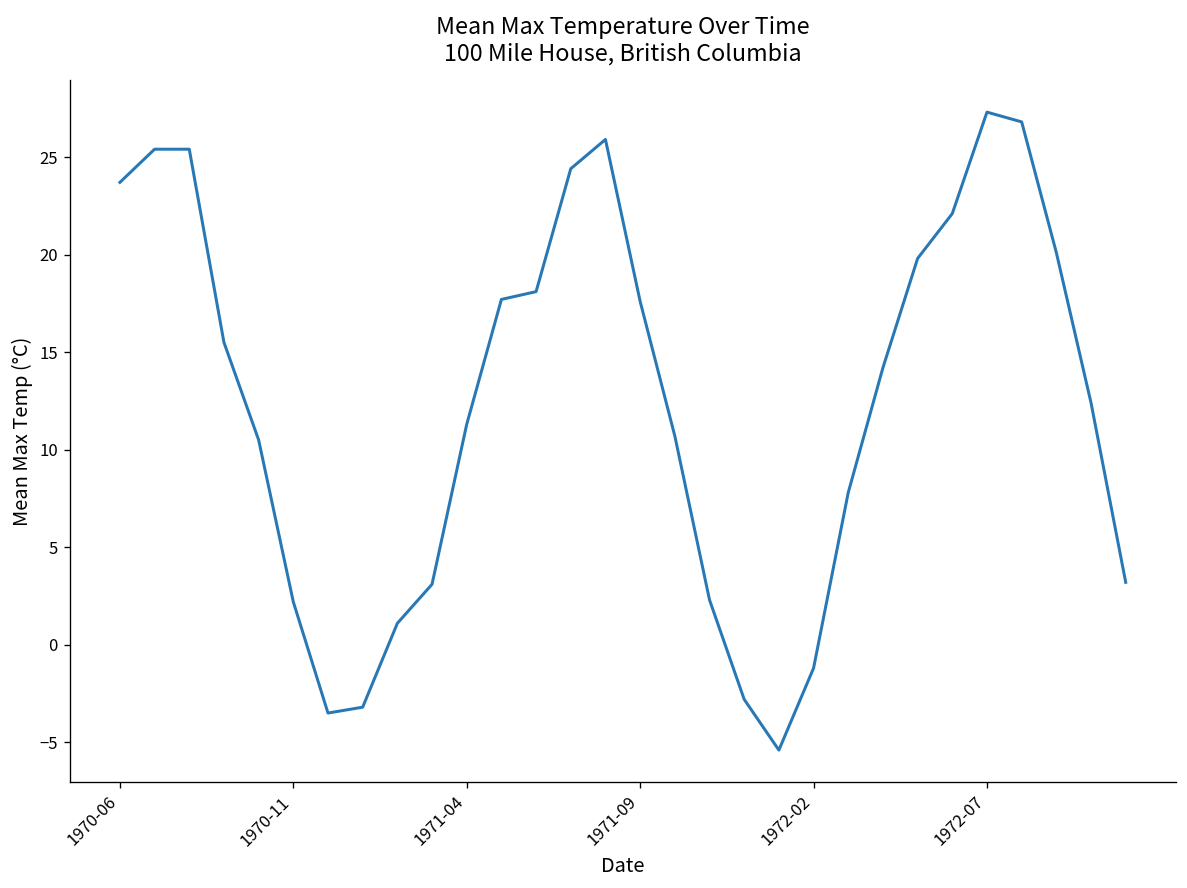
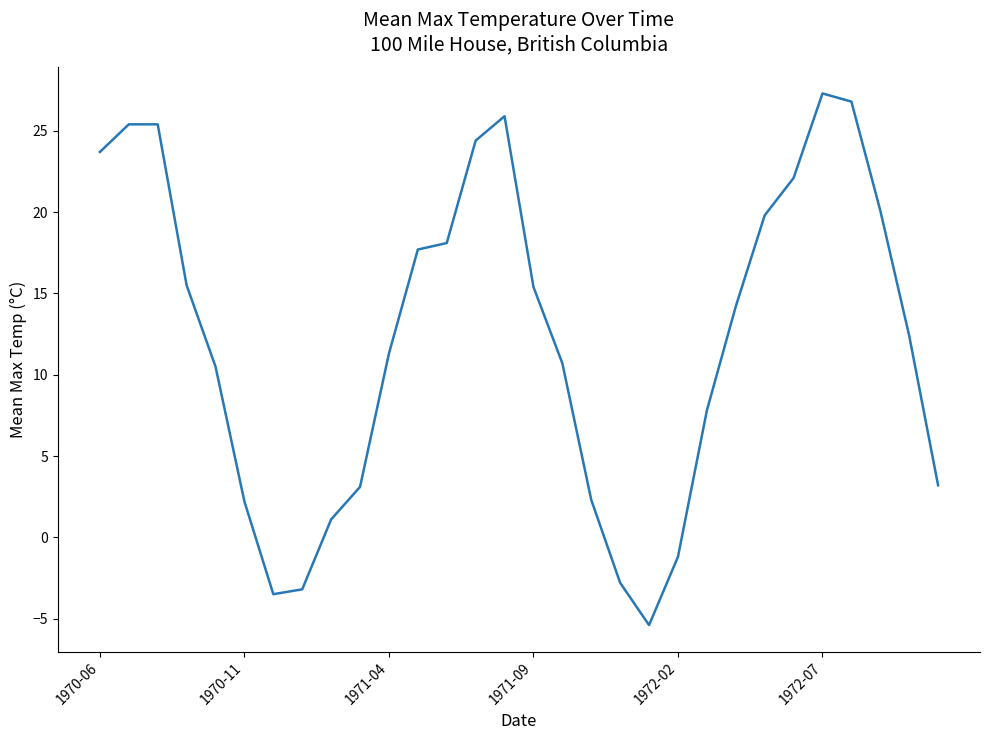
  {
    "1970-06": 23.7,
    "1970-11": 2.2,
    "1971-04": 11.3,
-   "1971-09": 17.6,
+   "1971-09": 15.4,
    "1972-02": -1.2,
    "1972-07": 27.3
  }
